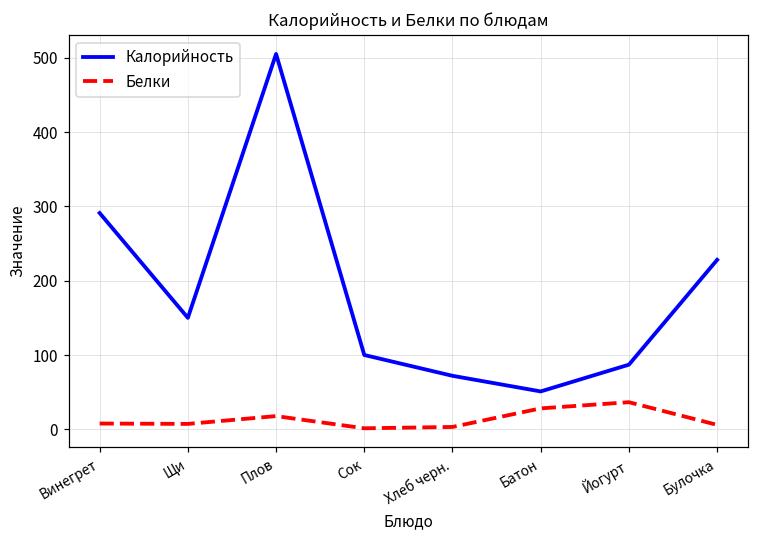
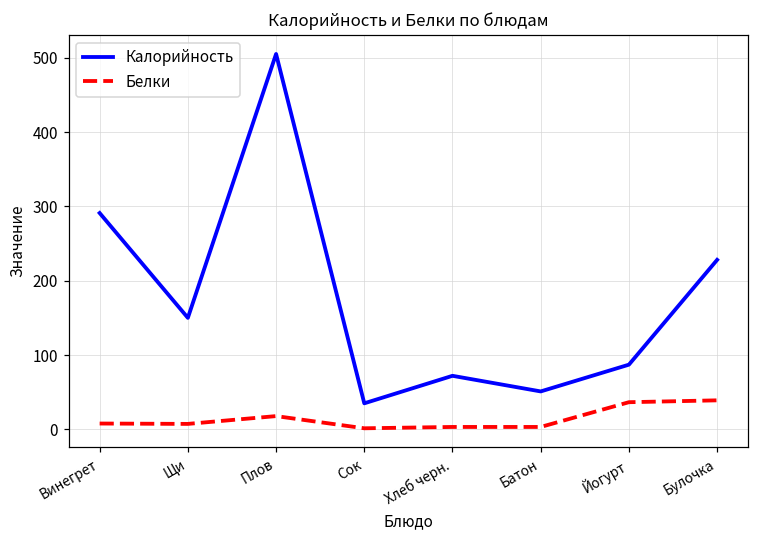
  {
    "Калорийность": {
      "Винегрет": 290,
      "Щи": 150,
      "Плов": 510,
-     "Сок": 100,
+     "Сок": 40,
      "Хлеб черн.": 70,
      "Батон": 50,
      "Йогурт": 90,
      "Булочка": 230
    },
    "Белки": {
      "Винегрет": 10,
      "Щи": 10,
      "Плов": 20,
      "Сок": 0,
      "Хлеб черн.": 0,
-     "Батон": 30,
+     "Батон": 0,
      "Йогурт": 40,
-     "Булочка": 10
+     "Булочка": 40
    }
  }
